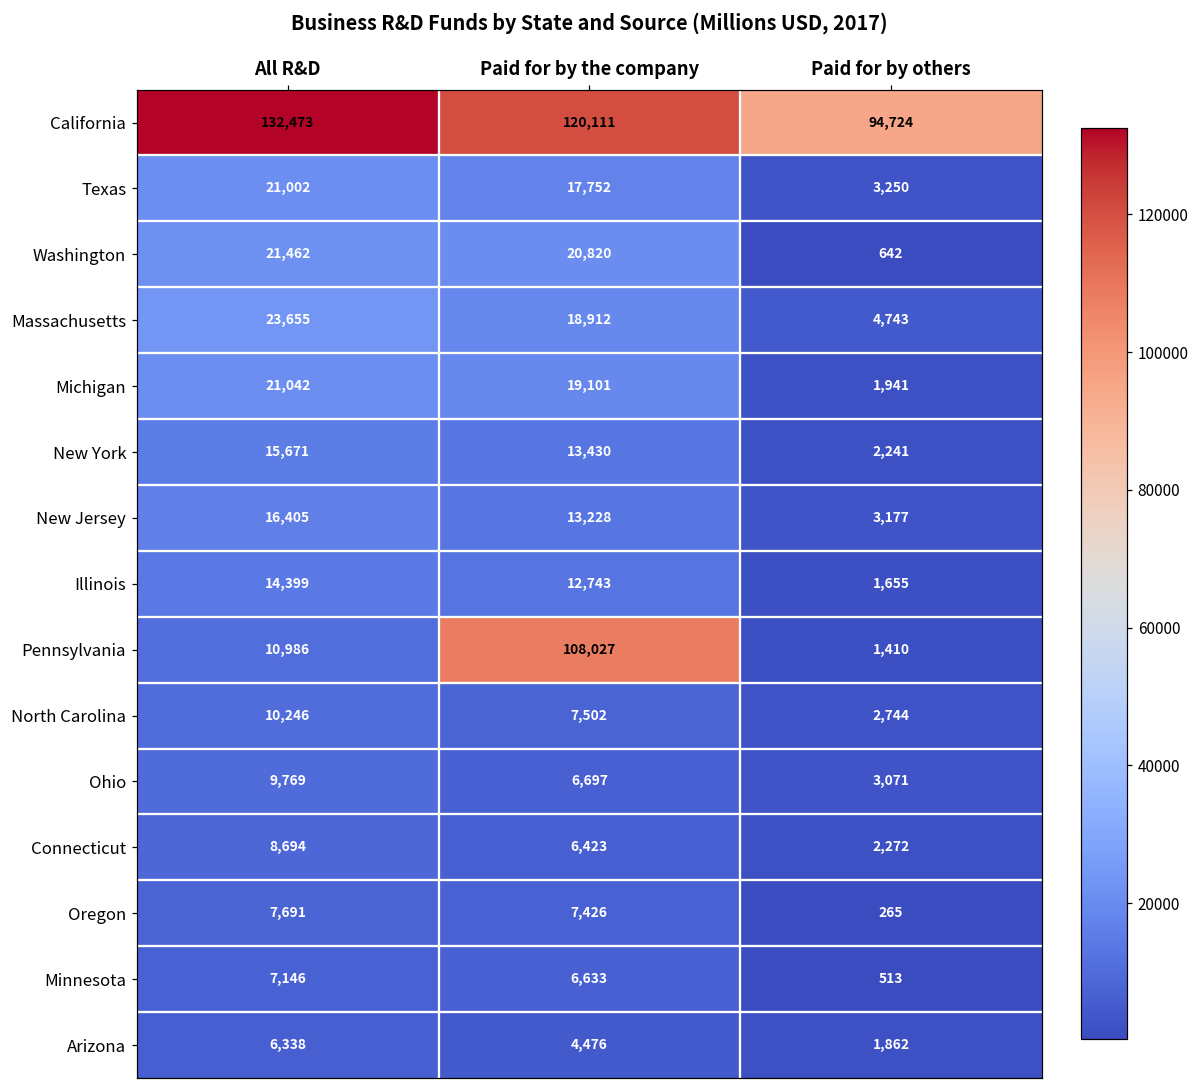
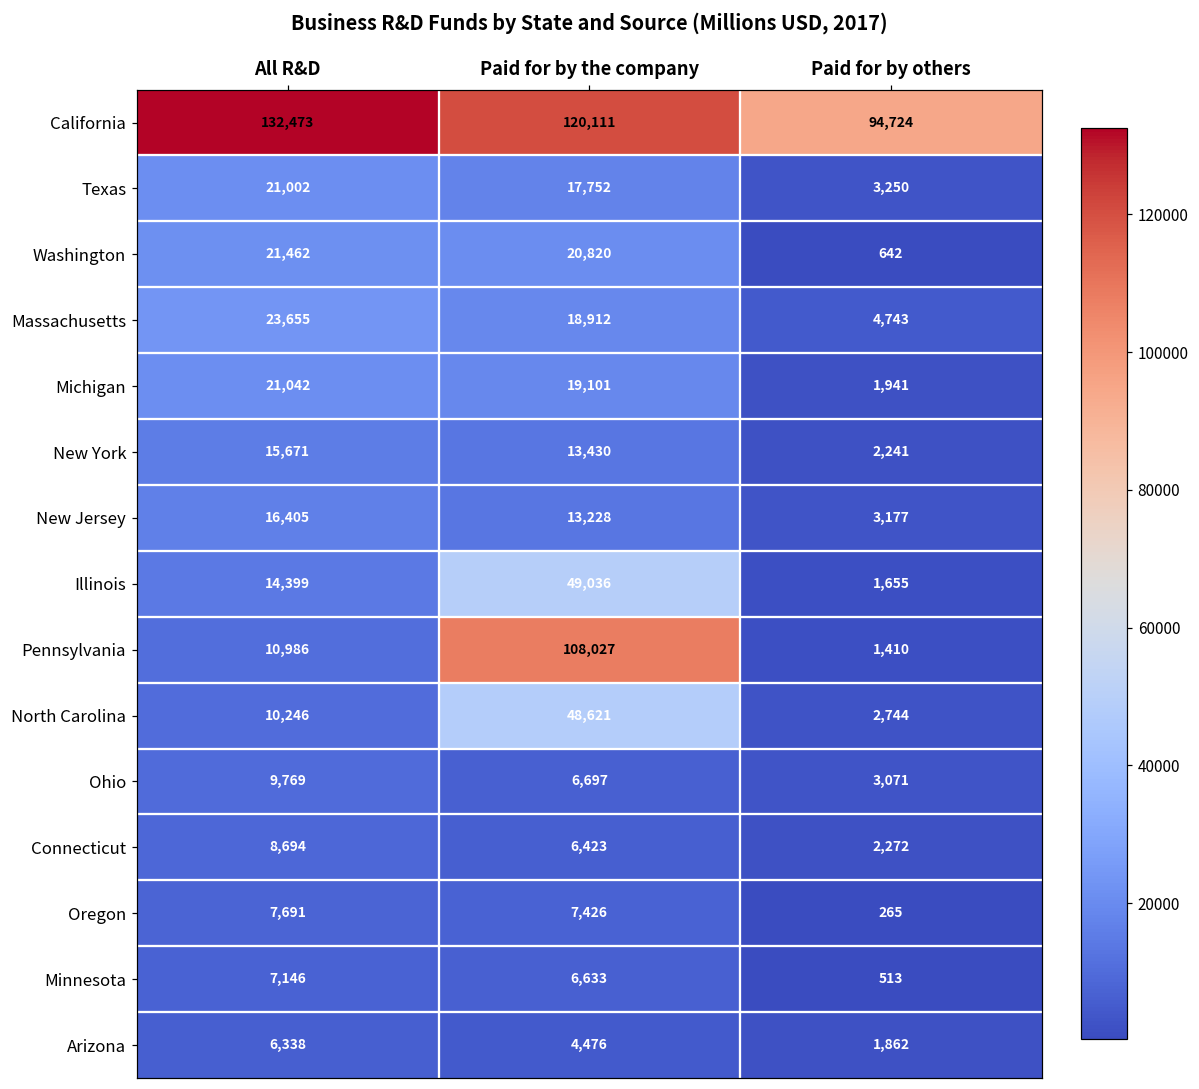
  {
    "California": {
      "All R&D": "132,473",
      "Paid for by the company": "120,111",
      "Paid for by others": "94,724"
    },
    "Texas": {
      "All R&D": "21,002",
      "Paid for by the company": "17,752",
      "Paid for by others": "3,250"
    },
    "Washington": {
      "All R&D": "21,462",
      "Paid for by the company": "20,820",
      "Paid for by others": "642"
    },
    "Massachusetts": {
      "All R&D": "23,655",
      "Paid for by the company": "18,912",
      "Paid for by others": "4,743"
    },
    "Michigan": {
      "All R&D": "21,042",
      "Paid for by the company": "19,101",
      "Paid for by others": "1,941"
    },
    "New York": {
      "All R&D": "15,671",
      "Paid for by the company": "13,430",
      "Paid for by others": "2,241"
    },
    "New Jersey": {
      "All R&D": "16,405",
      "Paid for by the company": "13,228",
      "Paid for by others": "3,177"
    },
    "Illinois": {
      "All R&D": "14,399",
-     "Paid for by the company": "12,743",
+     "Paid for by the company": "49,036",
      "Paid for by others": "1,655"
    },
    "Pennsylvania": {
      "All R&D": "10,986",
      "Paid for by the company": "108,027",
      "Paid for by others": "1,410"
    },
    "North Carolina": {
      "All R&D": "10,246",
-     "Paid for by the company": "7,502",
+     "Paid for by the company": "48,621",
      "Paid for by others": "2,744"
    },
    "Ohio": {
      "All R&D": "9,769",
      "Paid for by the company": "6,697",
      "Paid for by others": "3,071"
    },
    "Connecticut": {
      "All R&D": "8,694",
      "Paid for by the company": "6,423",
      "Paid for by others": "2,272"
    },
    "Oregon": {
      "All R&D": "7,691",
      "Paid for by the company": "7,426",
      "Paid for by others": "265"
    },
    "Minnesota": {
      "All R&D": "7,146",
      "Paid for by the company": "6,633",
      "Paid for by others": "513"
    },
    "Arizona": {
      "All R&D": "6,338",
      "Paid for by the company": "4,476",
      "Paid for by others": "1,862"
    }
  }
